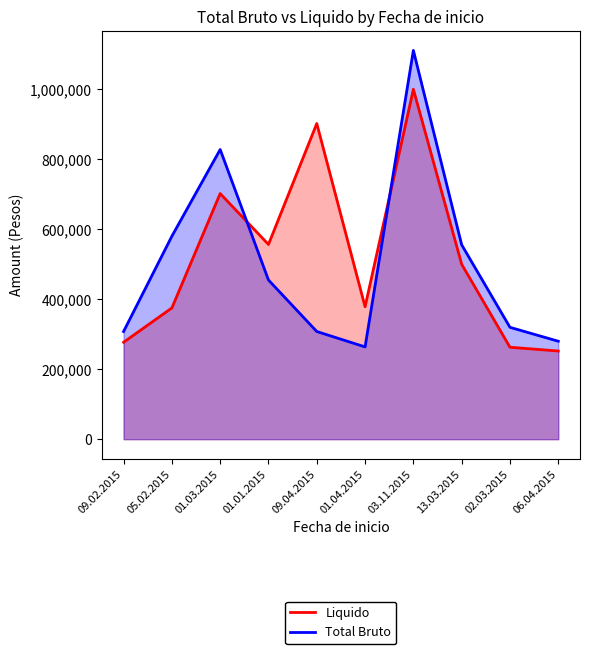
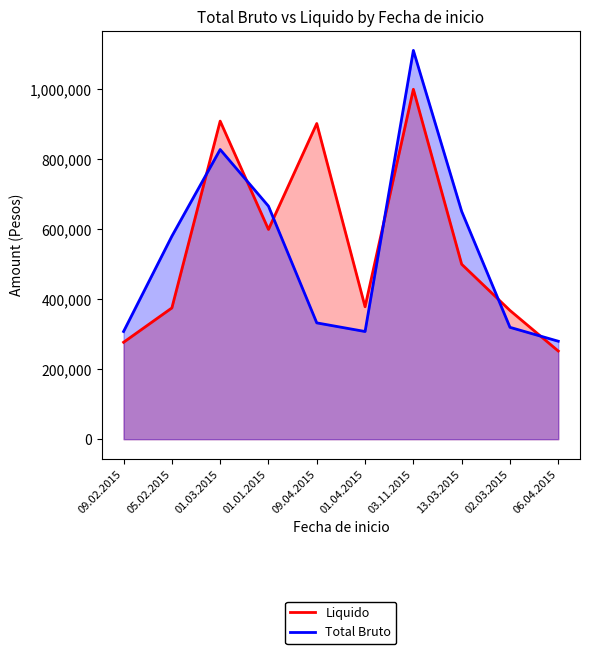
  {
    "Liquido": {
      "09.02.2015": "280,000",
      "05.02.2015": "380,000",
-     "01.03.2015": "700,000",
-     "01.01.2015": "560,000",
+     "01.03.2015": "910,000",
+     "01.01.2015": "600,000",
      "09.04.2015": "900,000",
      "01.04.2015": "380,000",
      "03.11.2015": "1,000,000",
      "13.03.2015": "500,000",
-     "02.03.2015": "260,000",
+     "02.03.2015": "370,000",
      "06.04.2015": "250,000"
    },
    "Total Bruto": {
      "09.02.2015": "310,000",
      "05.02.2015": "580,000",
      "01.03.2015": "830,000",
-     "01.01.2015": "450,000",
-     "09.04.2015": "310,000",
-     "01.04.2015": "260,000",
+     "01.01.2015": "670,000",
+     "09.04.2015": "330,000",
+     "01.04.2015": "310,000",
      "03.11.2015": "1,110,000",
-     "13.03.2015": "560,000",
+     "13.03.2015": "650,000",
      "02.03.2015": "320,000",
      "06.04.2015": "280,000"
    }
  }
